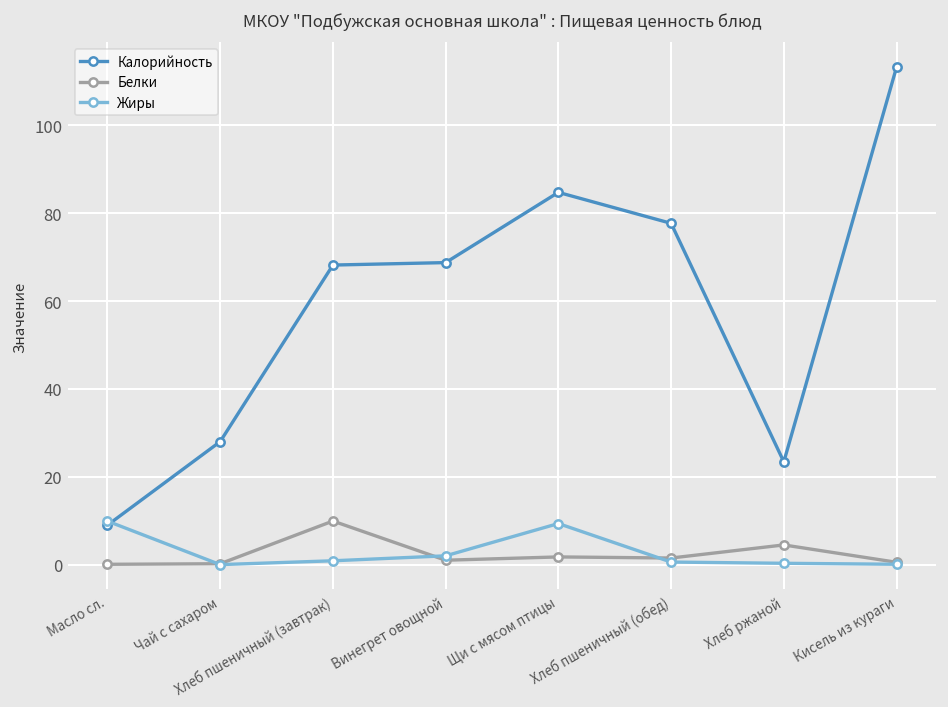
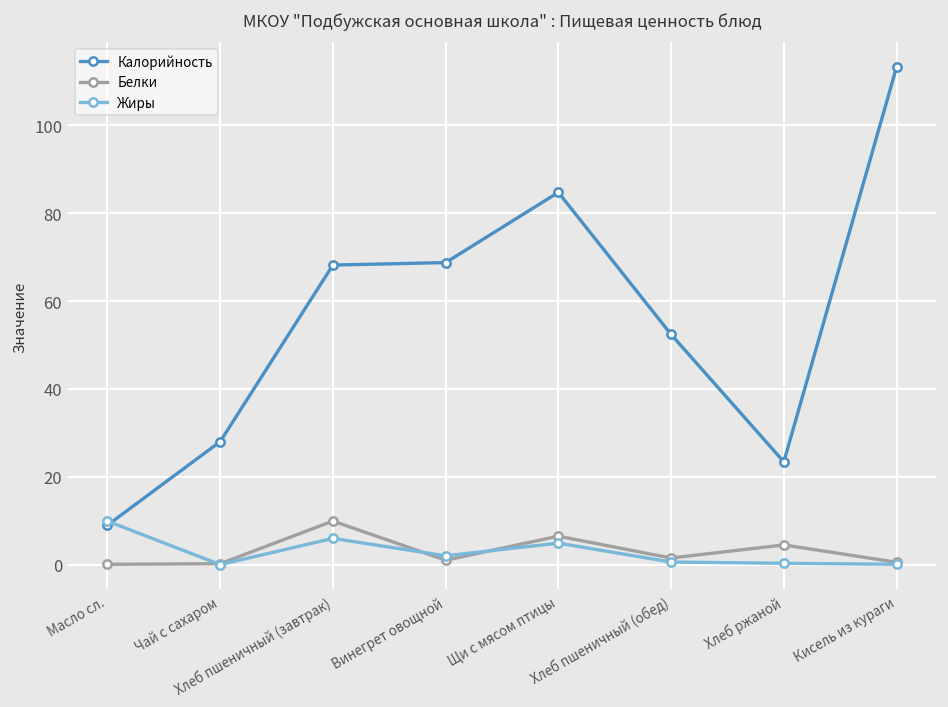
  {
    "Калорийность": {
      "Масло сл.": 9,
      "Чай с сахаром": 28,
      "Хлеб пшеничный (завтрак)": 68,
      "Винегрет овощной": 69,
      "Щи с мясом птицы": 85,
-     "Хлеб пшеничный (обед)": 78,
+     "Хлеб пшеничный (обед)": 52,
      "Хлеб ржаной": 23,
      "Кисель из кураги": 113
    },
    "Белки": {
      "Масло сл.": 0,
      "Хлеб пшеничный (завтрак)": 10,
      "Винегрет овощной": 1,
-     "Щи с мясом птицы": 2,
+     "Щи с мясом птицы": 6,
      "Хлеб пшеничный (обед)": 2,
      "Хлеб ржаной": 4
    },
    "Жиры": {
      "Масло сл.": 10,
-     "Хлеб пшеничный (завтрак)": 1,
+     "Хлеб пшеничный (завтрак)": 6,
      "Винегрет овощной": 2,
-     "Щи с мясом птицы": 9,
+     "Щи с мясом птицы": 5,
      "Хлеб пшеничный (обед)": 1,
      "Хлеб ржаной": 0
    }
  }
